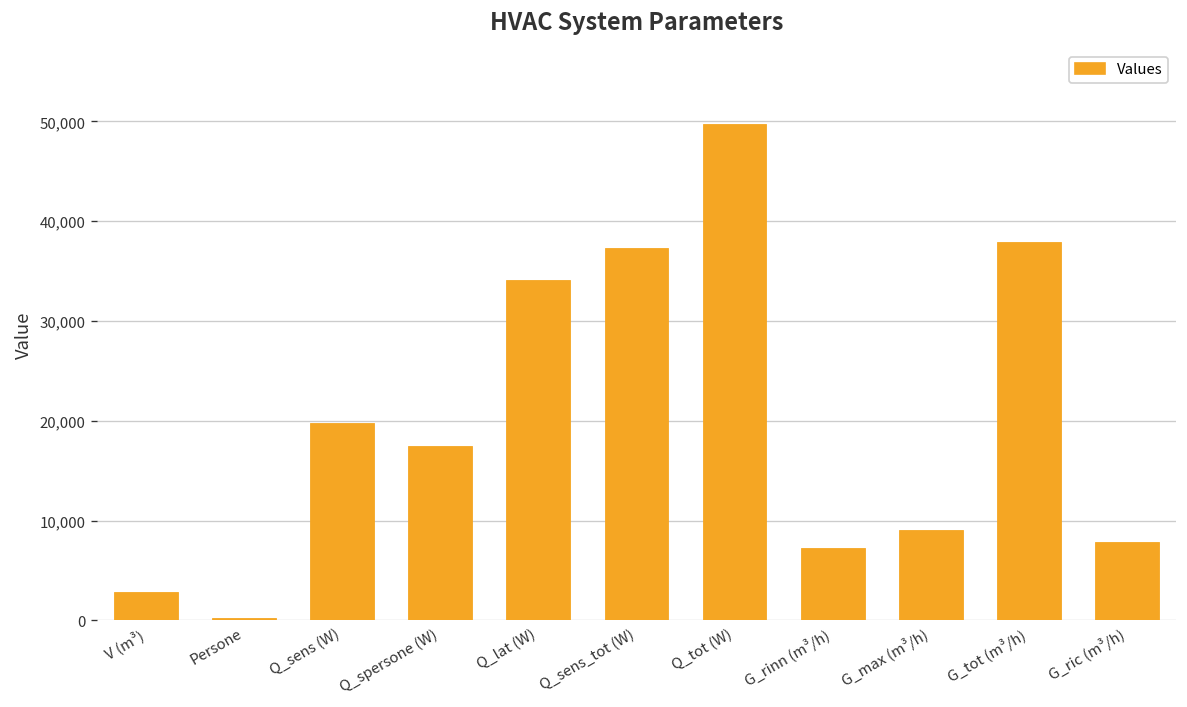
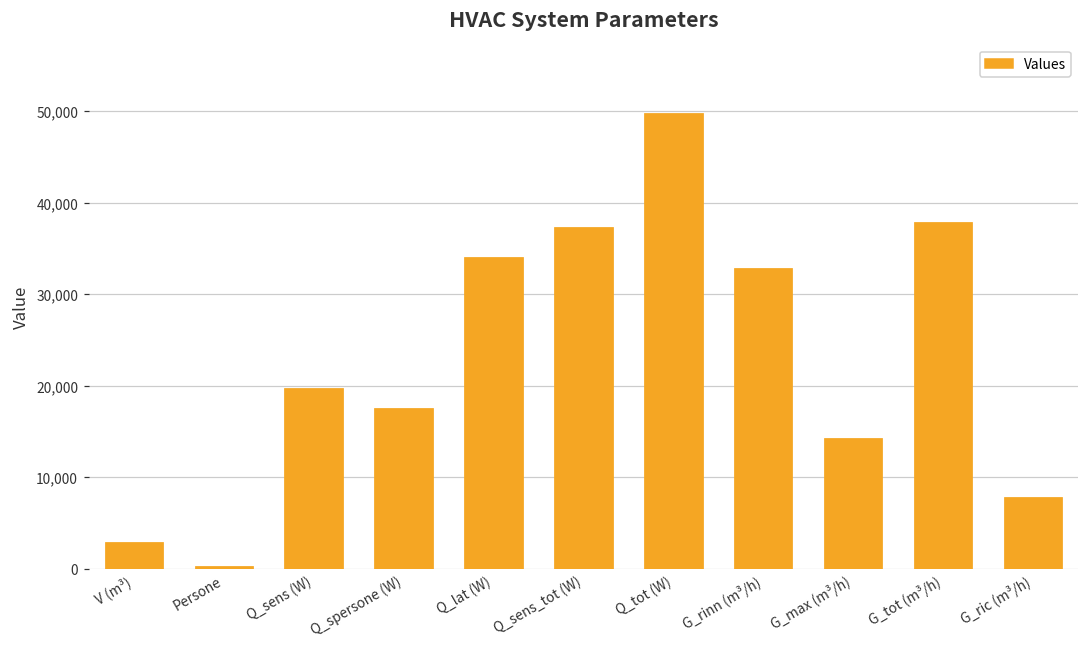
  {
    "V (m³)": "3,000",
    "Q_sens (W)": "20,000",
    "Q_spersone (W)": "18,000",
    "Q_lat (W)": "34,000",
    "Q_sens_tot (W)": "37,000",
    "Q_tot (W)": "50,000",
-   "G_rinn (m³/h)": "7,000",
-   "G_max (m³/h)": "9,000",
+   "G_rinn (m³/h)": "33,000",
+   "G_max (m³/h)": "14,000",
    "G_tot (m³/h)": "38,000",
    "G_ric (m³/h)": "8,000"
  }
